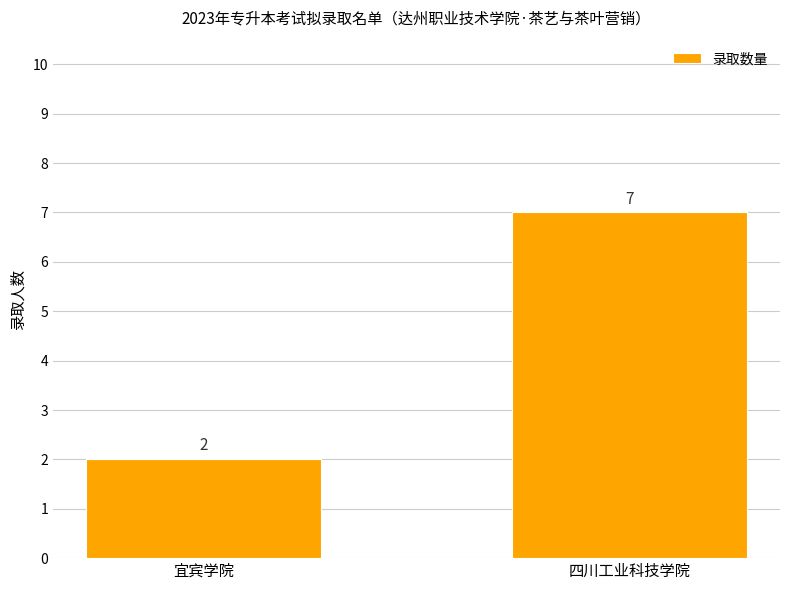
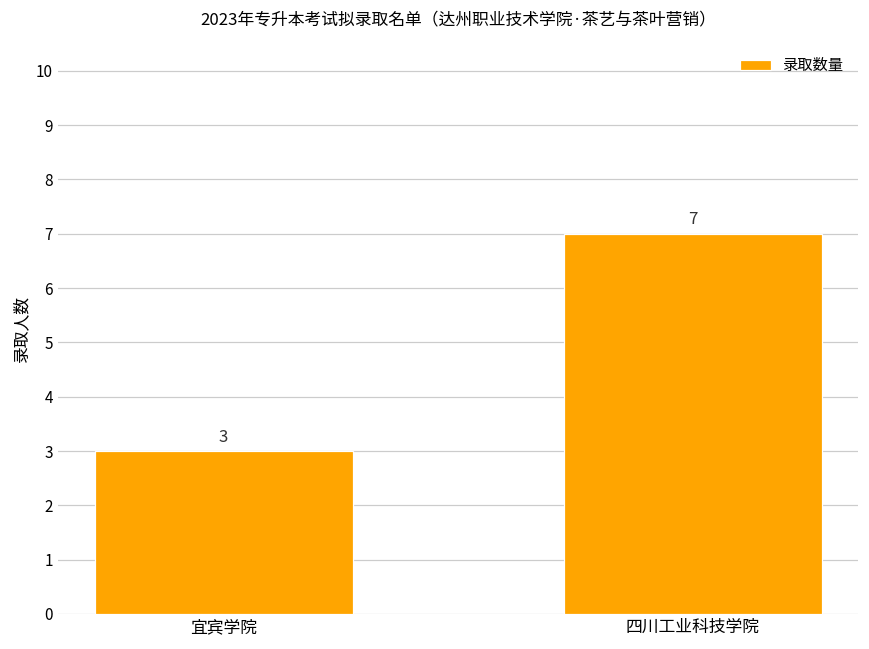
  {
-   "宜宾学院": 2,
+   "宜宾学院": 3,
    "四川工业科技学院": 7
  }
